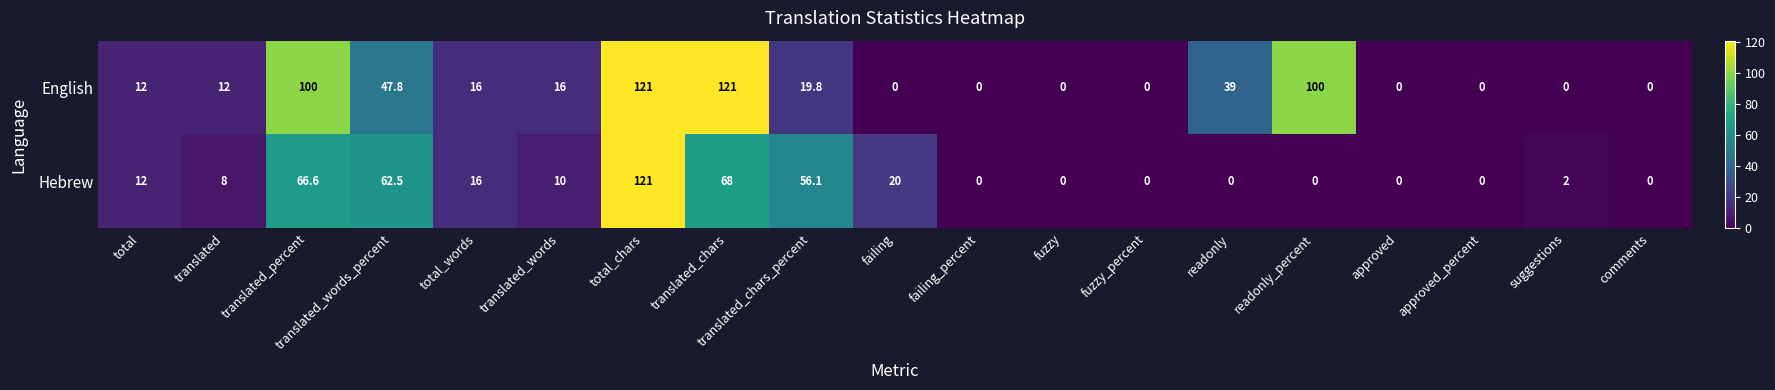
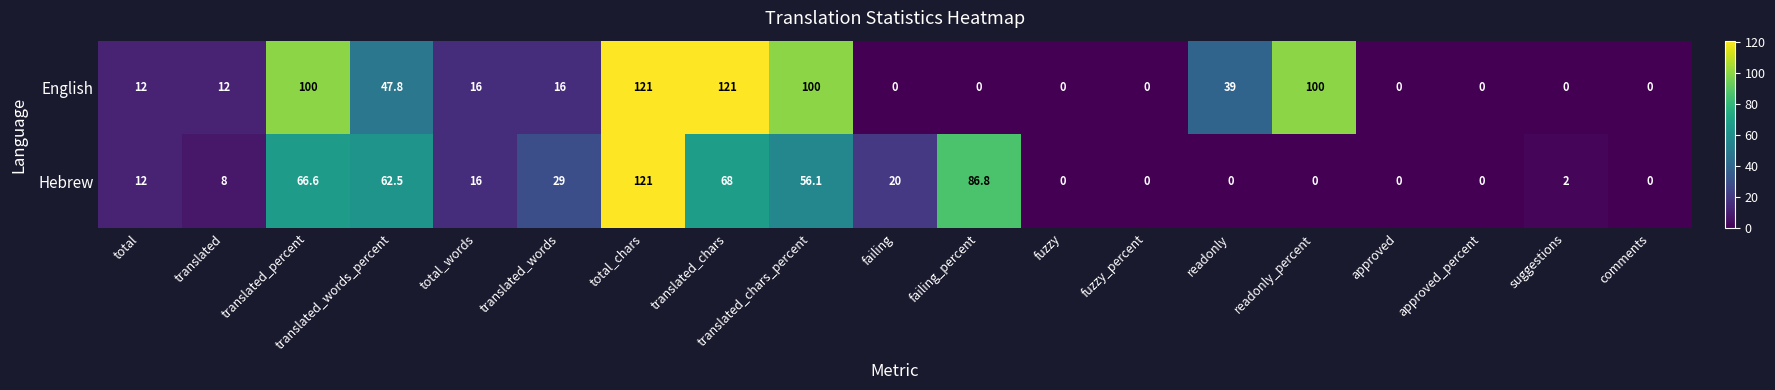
  {
    "English": {
      "total": 12,
      "translated": 12,
      "translated_percent": 100,
      "translated_words_percent": 47.8,
      "total_words": 16,
      "translated_words": 16,
      "total_chars": 121,
      "translated_chars": 121,
-     "translated_chars_percent": 19.8,
+     "translated_chars_percent": 100,
      "failing": 0,
      "failing_percent": 0,
      "fuzzy": 0,
      "fuzzy_percent": 0,
      "readonly": 39,
      "readonly_percent": 100,
      "approved": 0,
      "approved_percent": 0,
      "suggestions": 0,
      "comments": 0
    },
    "Hebrew": {
      "total": 12,
      "translated": 8,
      "translated_percent": 66.6,
      "translated_words_percent": 62.5,
      "total_words": 16,
-     "translated_words": 10,
+     "translated_words": 29,
      "total_chars": 121,
      "translated_chars": 68,
      "translated_chars_percent": 56.1,
      "failing": 20,
-     "failing_percent": 0,
+     "failing_percent": 86.8,
      "fuzzy": 0,
      "fuzzy_percent": 0,
      "readonly": 0,
      "readonly_percent": 0,
      "approved": 0,
      "approved_percent": 0,
      "suggestions": 2,
      "comments": 0
    }
  }
